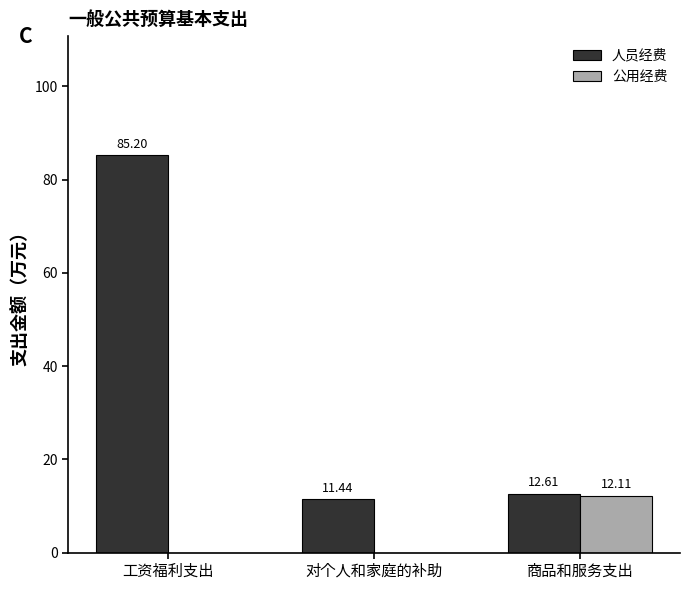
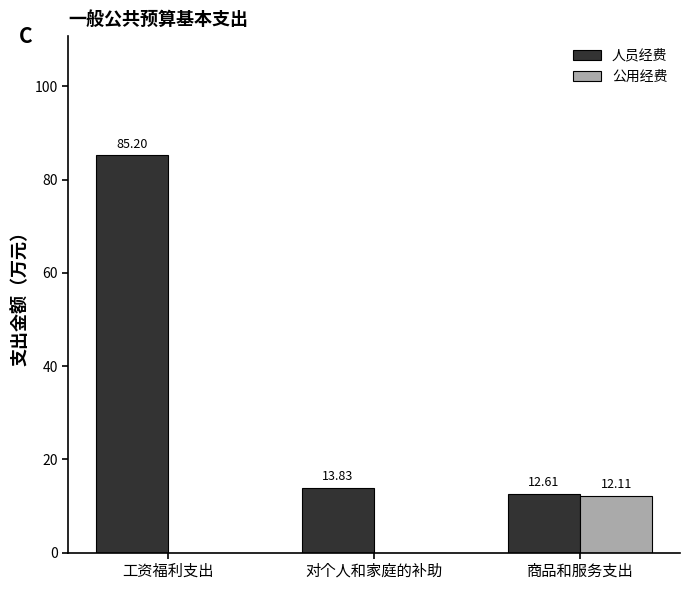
  {
    "人员经费": {
      "工资福利支出": 85.20,
-     "对个人和家庭的补助": 11.44,
+     "对个人和家庭的补助": 13.83,
      "商品和服务支出": 12.61
    },
    "公用经费": {
      "商品和服务支出": 12.11
    }
  }
